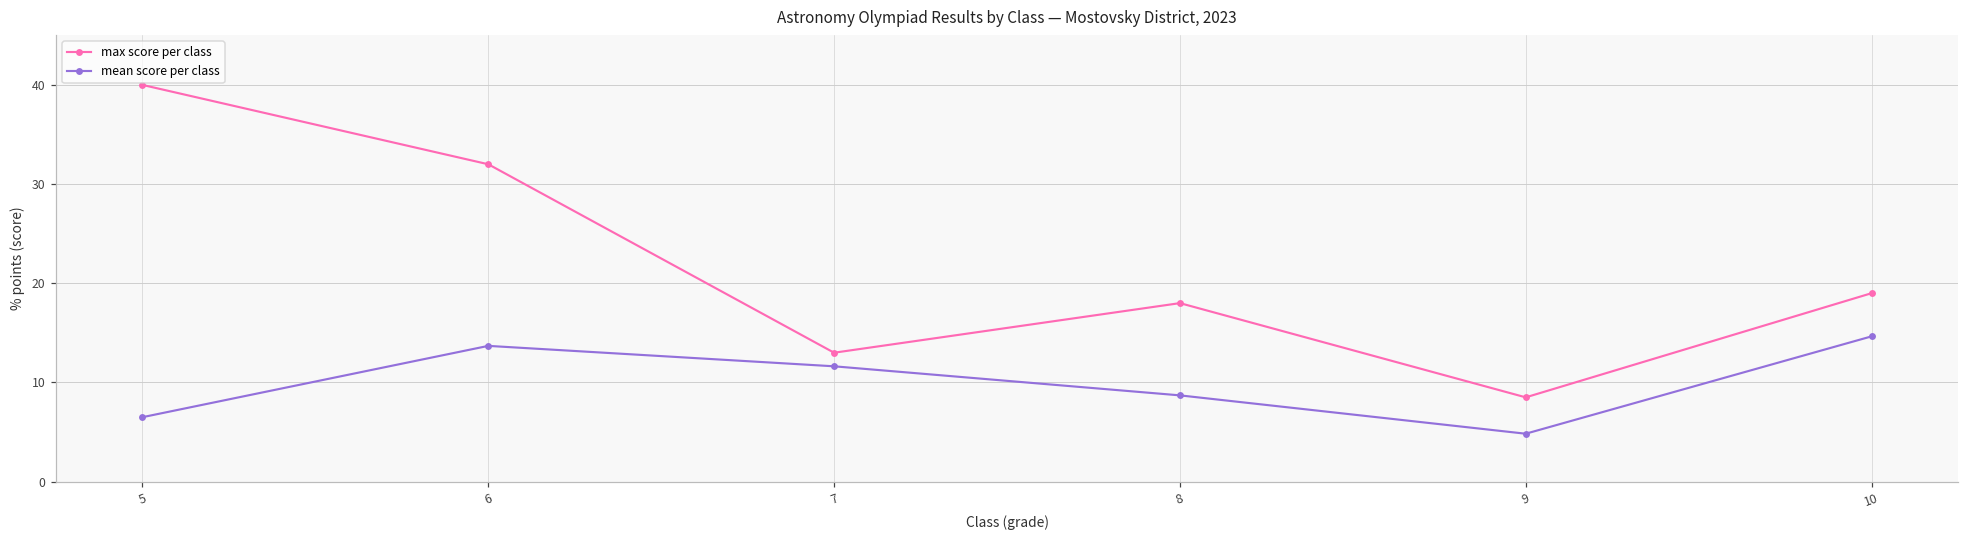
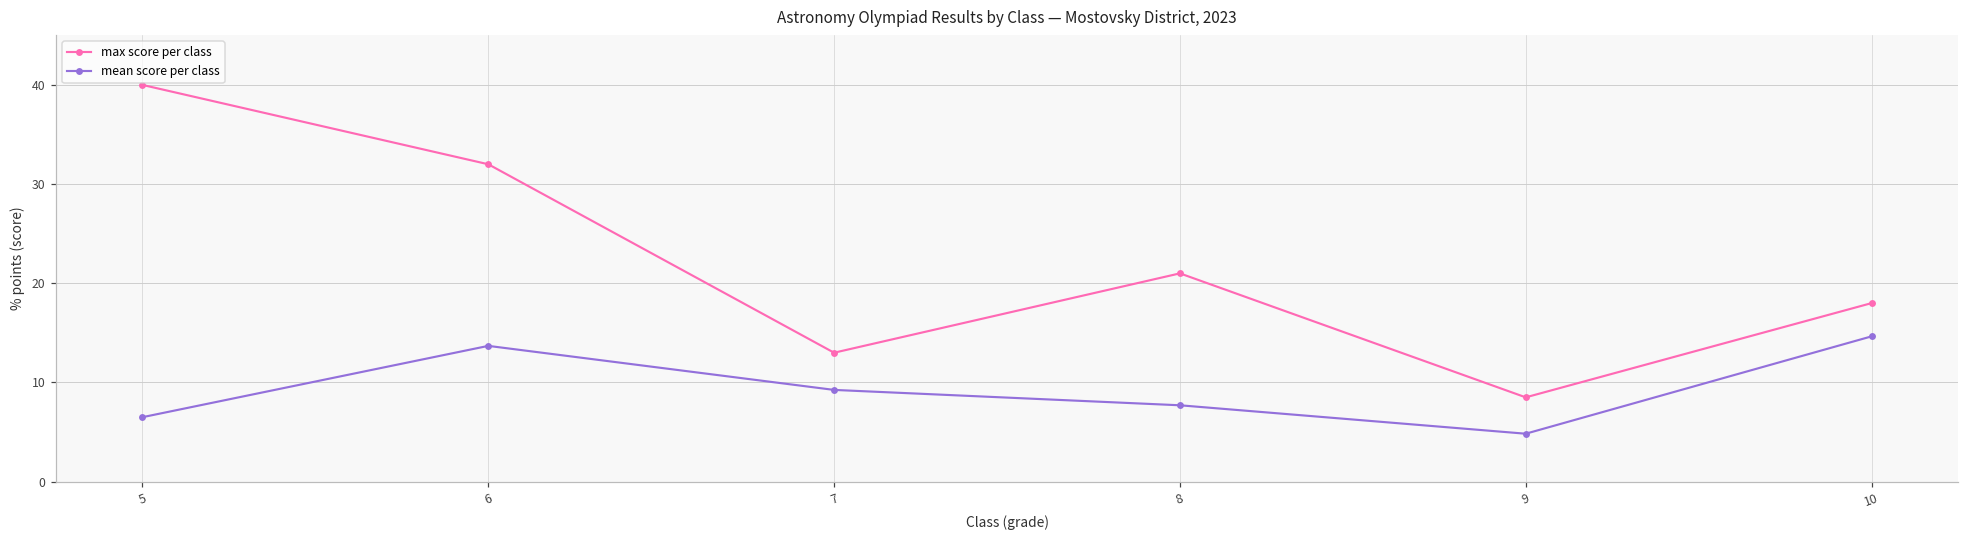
  {
    "max score per class": {
      "5": 40,
      "6": 32,
      "7": 13,
-     "8": 18,
+     "8": 21,
      "9": 9,
-     "10": 19
+     "10": 18
    },
    "mean score per class": {
      "5": 7,
      "6": 14,
-     "7": 12,
-     "8": 9,
+     "7": 9,
+     "8": 8,
      "9": 5,
      "10": 15
    }
  }
